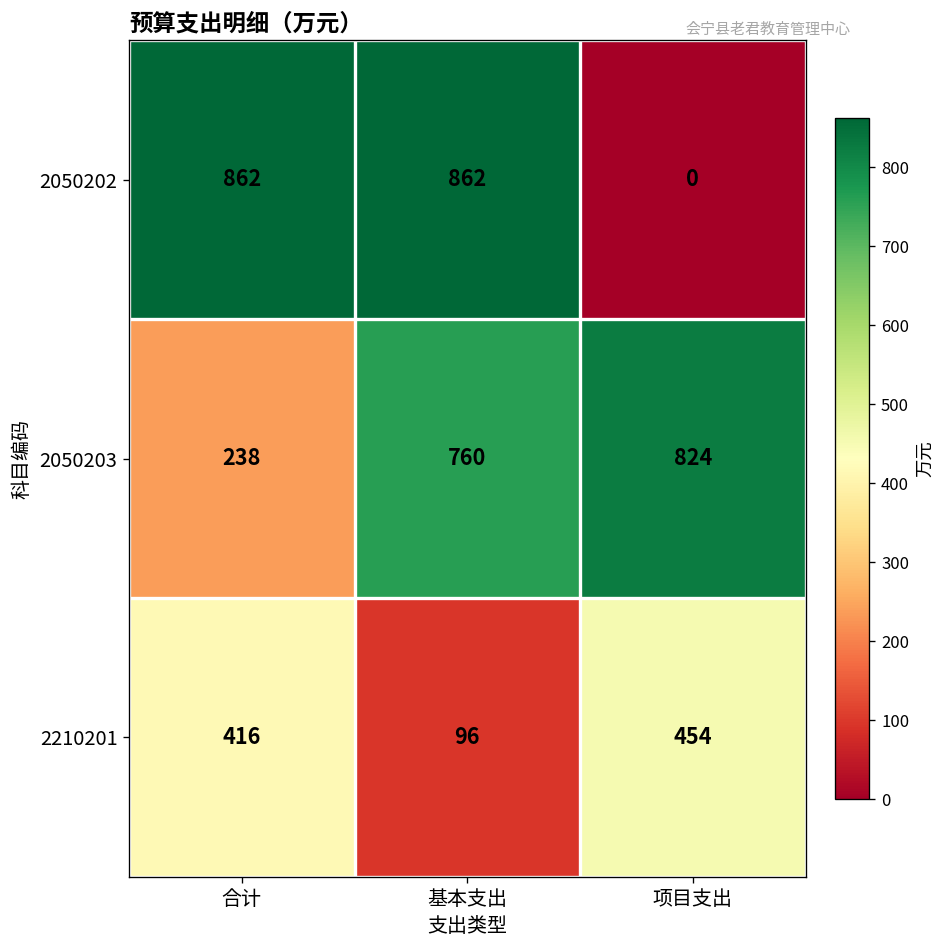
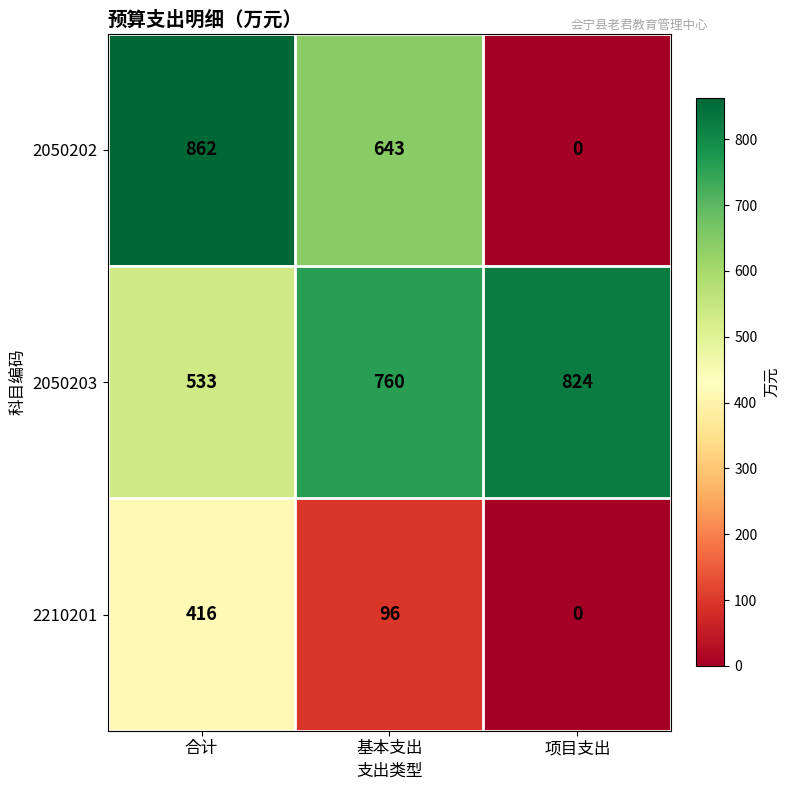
  {
    "2050202": {
      "合计": 862,
-     "基本支出": 862,
+     "基本支出": 643,
      "项目支出": 0
    },
    "2050203": {
-     "合计": 238,
+     "合计": 533,
      "基本支出": 760,
      "项目支出": 824
    },
    "2210201": {
      "合计": 416,
      "基本支出": 96,
-     "项目支出": 454
+     "项目支出": 0
    }
  }
